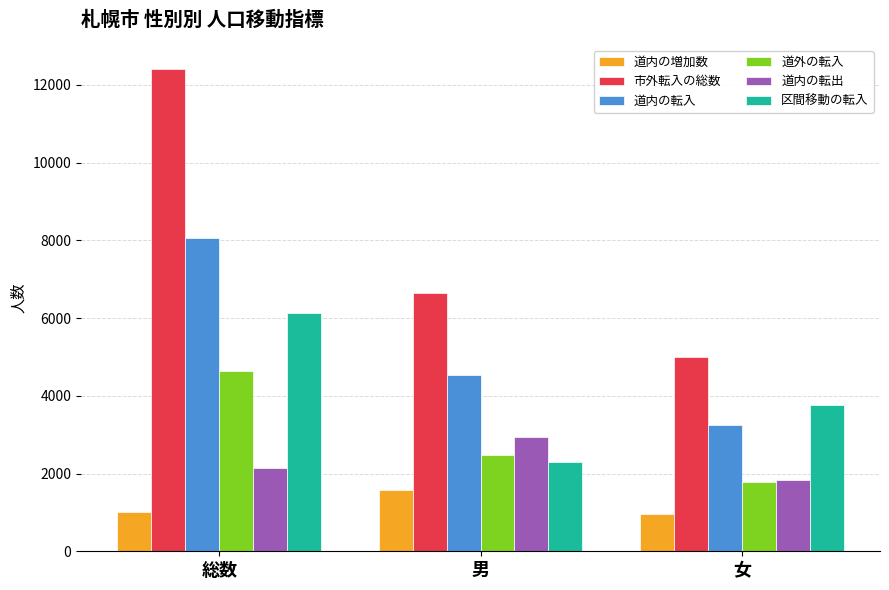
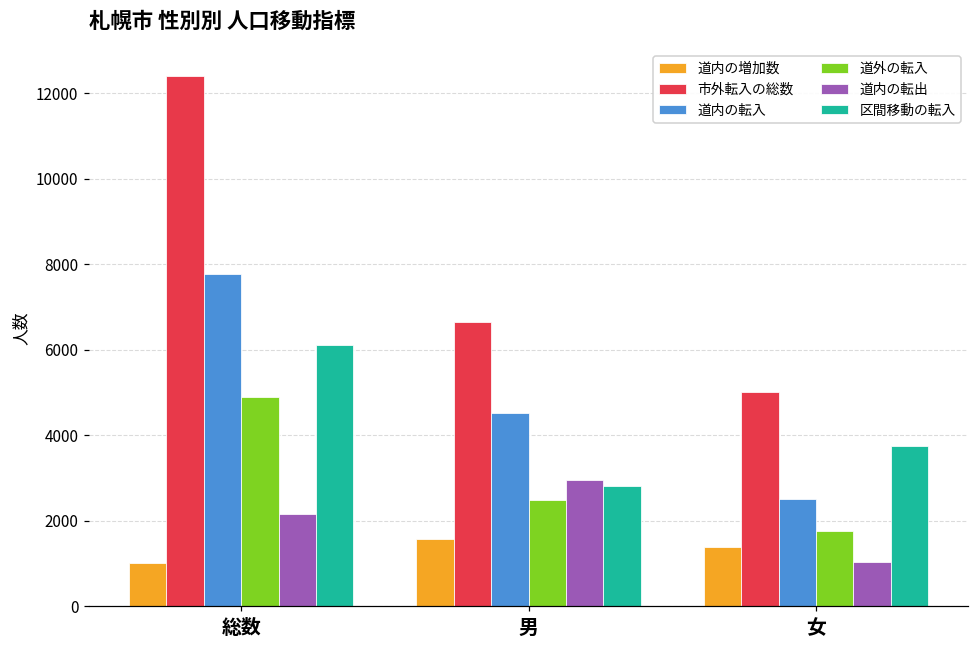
  {
    "道内の増加数": {
      "総数": 1000,
      "男": 1600,
-     "女": 1000
+     "女": 1400
    },
    "市外転入の総数": {
      "総数": 12400,
      "男": 6700,
      "女": 5000
    },
    "道内の転入": {
-     "総数": 8100,
+     "総数": 7800,
      "男": 4500,
-     "女": 3200
+     "女": 2500
    },
    "道外の転入": {
-     "総数": 4600,
+     "総数": 4900,
      "男": 2500,
      "女": 1800
    },
    "道内の転出": {
      "総数": 2200,
      "男": 2900,
-     "女": 1800
+     "女": 1000
    },
    "区間移動の転入": {
      "総数": 6100,
-     "男": 2300,
+     "男": 2800,
      "女": 3800
    }
  }
